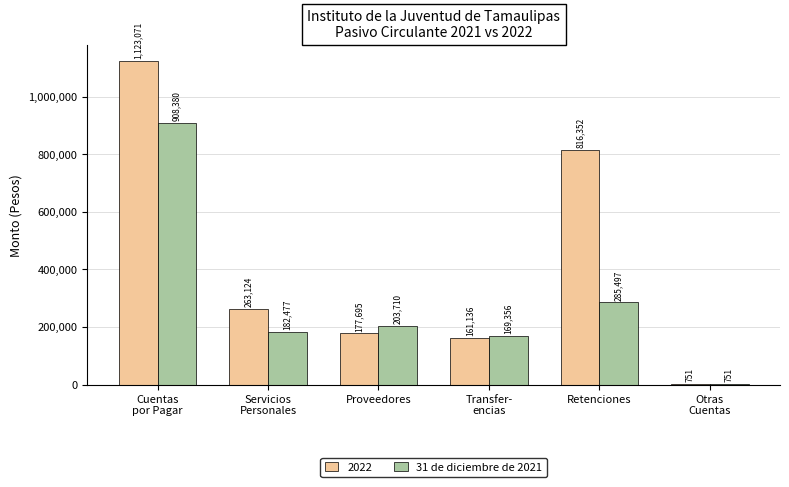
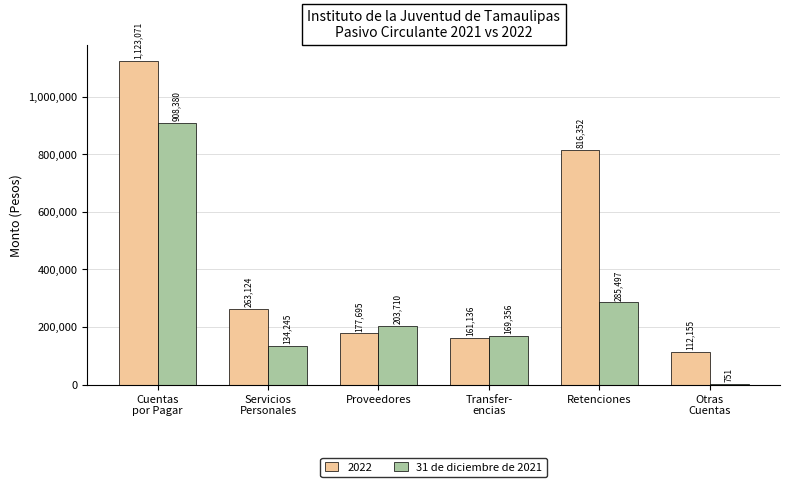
  {
    "2022": {
      "Cuentas por Pagar": "1,123,071",
      "Servicios Personales": "263,124",
      "Proveedores": "177,695",
      "Transfer- encias": "161,136",
      "Retenciones": "816,352",
-     "Otras Cuentas": "751"
+     "Otras Cuentas": "112,155"
    },
    "31 de diciembre de 2021": {
      "Cuentas por Pagar": "908,380",
-     "Servicios Personales": "182,477",
+     "Servicios Personales": "134,245",
      "Proveedores": "203,710",
      "Transfer- encias": "169,356",
      "Retenciones": "285,497",
      "Otras Cuentas": "751"
    }
  }
